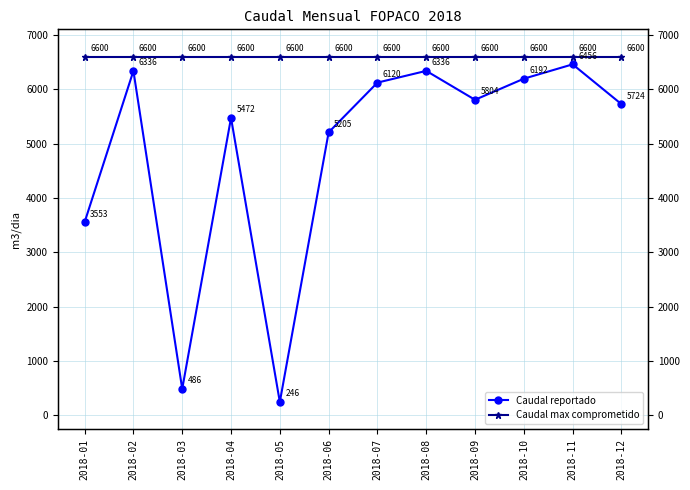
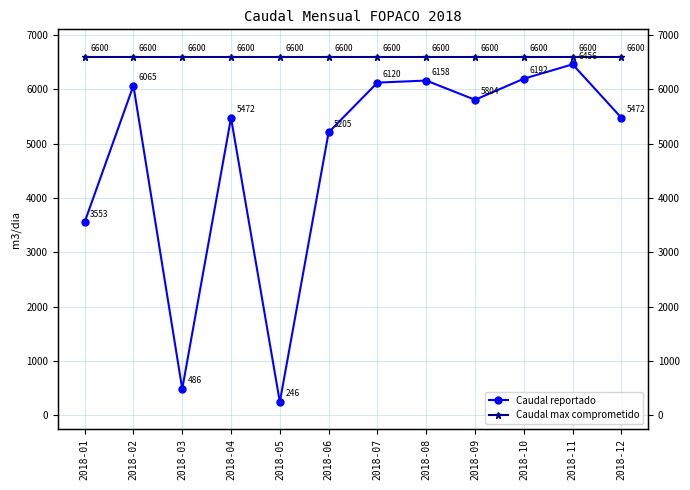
  {
    "Caudal reportado": {
      "2018-01": 3553,
-     "2018-02": 6336,
+     "2018-02": 6065,
      "2018-03": 486,
      "2018-04": 5472,
      "2018-05": 246,
      "2018-06": 5205,
      "2018-07": 6120,
-     "2018-08": 6336,
+     "2018-08": 6158,
      "2018-09": 5804,
      "2018-10": 6192,
      "2018-11": 6456,
-     "2018-12": 5724
+     "2018-12": 5472
    },
    "Caudal max comprometido": {
      "2018-01": 6600,
      "2018-02": 6600,
      "2018-03": 6600,
      "2018-04": 6600,
      "2018-05": 6600,
      "2018-06": 6600,
      "2018-07": 6600,
      "2018-08": 6600,
      "2018-09": 6600,
      "2018-10": 6600,
      "2018-11": 6600,
      "2018-12": 6600
    }
  }
